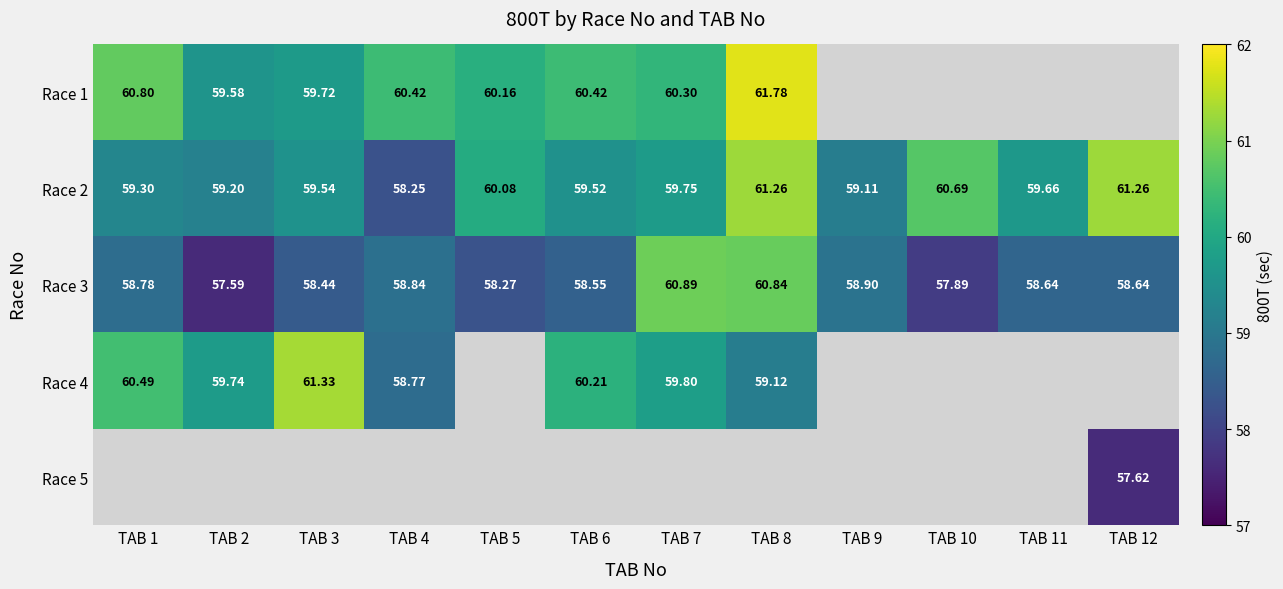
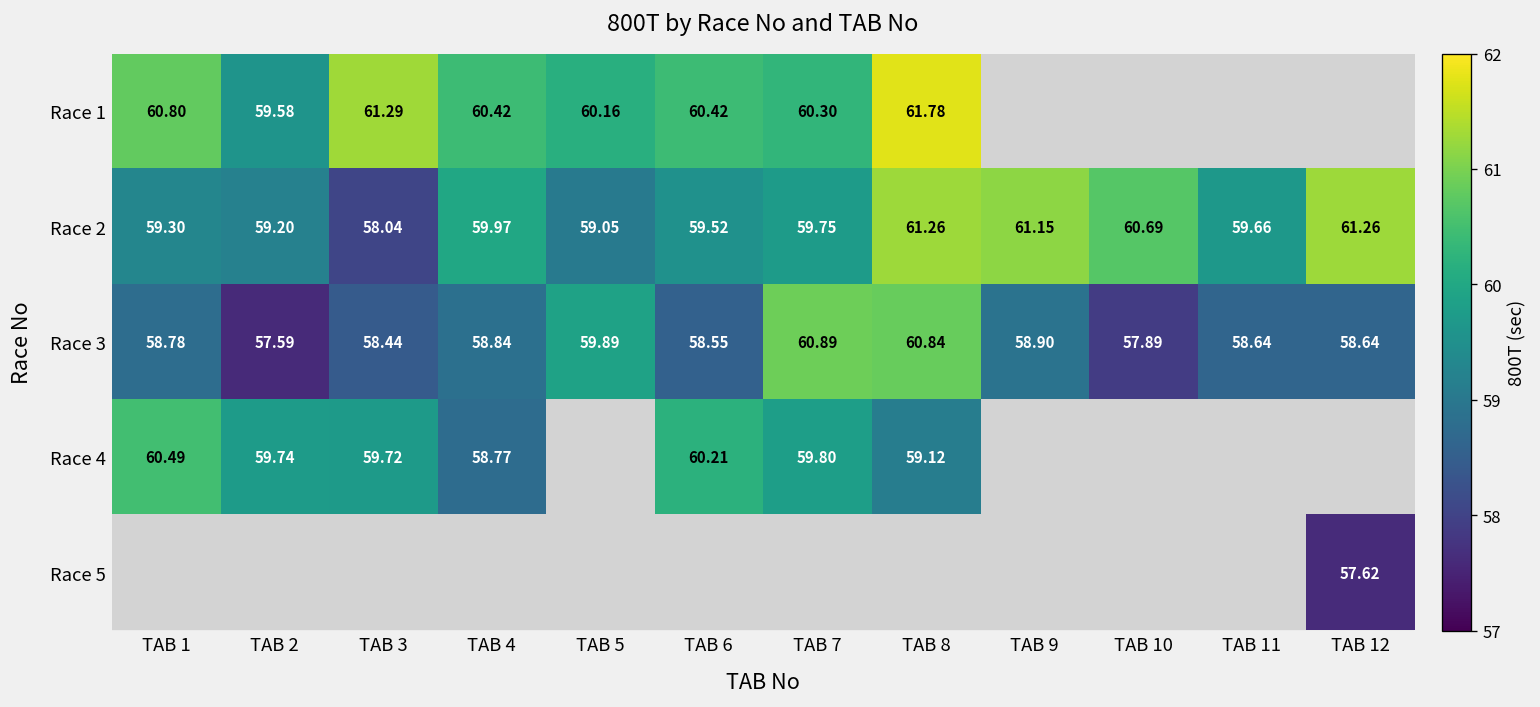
  {
    "Race 1": {
      "TAB 1": 60.80,
      "TAB 2": 59.58,
-     "TAB 3": 59.72,
+     "TAB 3": 61.29,
      "TAB 4": 60.42,
      "TAB 5": 60.16,
      "TAB 6": 60.42,
      "TAB 7": 60.30,
      "TAB 8": 61.78
    },
    "Race 2": {
      "TAB 1": 59.30,
      "TAB 2": 59.20,
-     "TAB 3": 59.54,
-     "TAB 4": 58.25,
-     "TAB 5": 60.08,
+     "TAB 3": 58.04,
+     "TAB 4": 59.97,
+     "TAB 5": 59.05,
      "TAB 6": 59.52,
      "TAB 7": 59.75,
      "TAB 8": 61.26,
-     "TAB 9": 59.11,
+     "TAB 9": 61.15,
      "TAB 10": 60.69,
      "TAB 11": 59.66,
      "TAB 12": 61.26
    },
    "Race 3": {
      "TAB 1": 58.78,
      "TAB 2": 57.59,
      "TAB 3": 58.44,
      "TAB 4": 58.84,
-     "TAB 5": 58.27,
+     "TAB 5": 59.89,
      "TAB 6": 58.55,
      "TAB 7": 60.89,
      "TAB 8": 60.84,
      "TAB 9": 58.90,
      "TAB 10": 57.89,
      "TAB 11": 58.64,
      "TAB 12": 58.64
    },
    "Race 4": {
      "TAB 1": 60.49,
      "TAB 2": 59.74,
-     "TAB 3": 61.33,
+     "TAB 3": 59.72,
      "TAB 4": 58.77,
      "TAB 6": 60.21,
      "TAB 7": 59.80,
      "TAB 8": 59.12
    },
    "Race 5": {
      "TAB 12": 57.62
    }
  }
